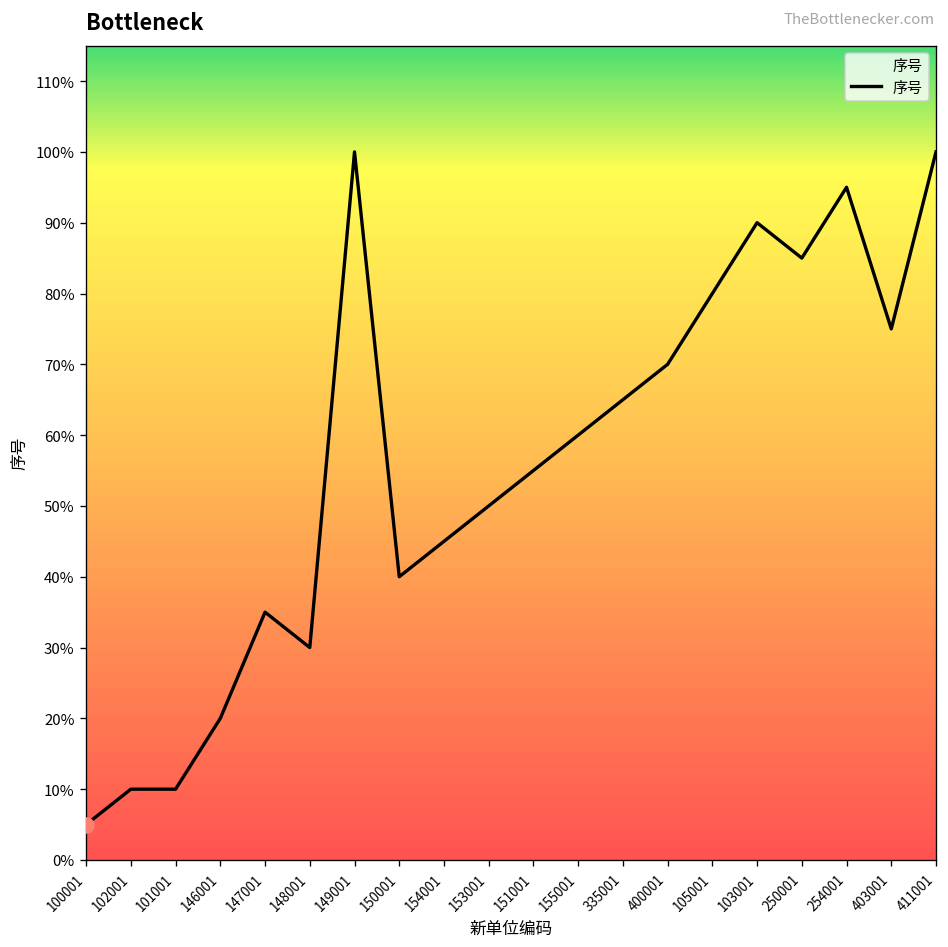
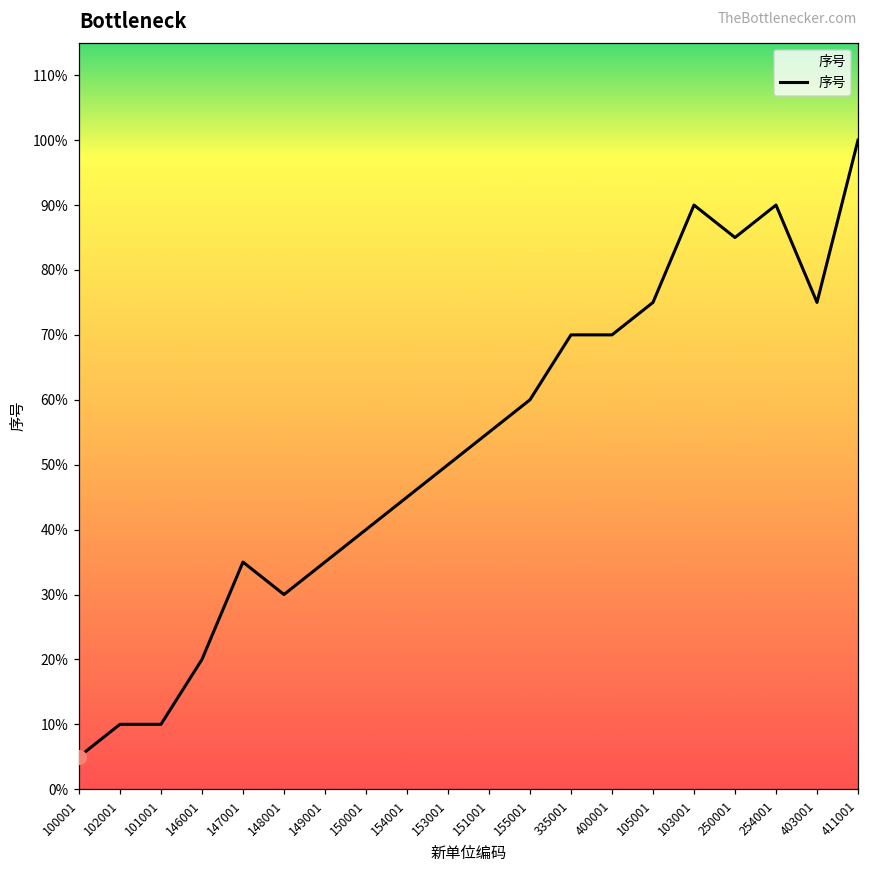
  {
    "序号": {
      "102001": "10%",
      "101001": "10%",
      "146001": "20%",
      "147001": "35%",
      "148001": "30%",
-     "149001": "100%",
+     "149001": "35%",
      "150001": "40%",
      "154001": "45%",
      "153001": "50%",
      "151001": "55%",
      "155001": "60%",
-     "335001": "65%",
+     "335001": "70%",
      "400001": "70%",
-     "105001": "80%",
+     "105001": "75%",
      "103001": "90%",
      "250001": "85%",
-     "254001": "95%",
+     "254001": "90%",
      "403001": "75%",
      "411001": "100%"
    }
  }
